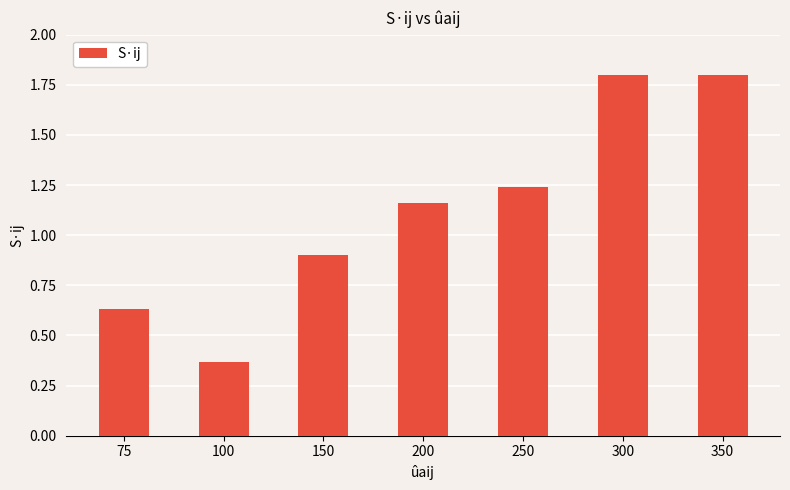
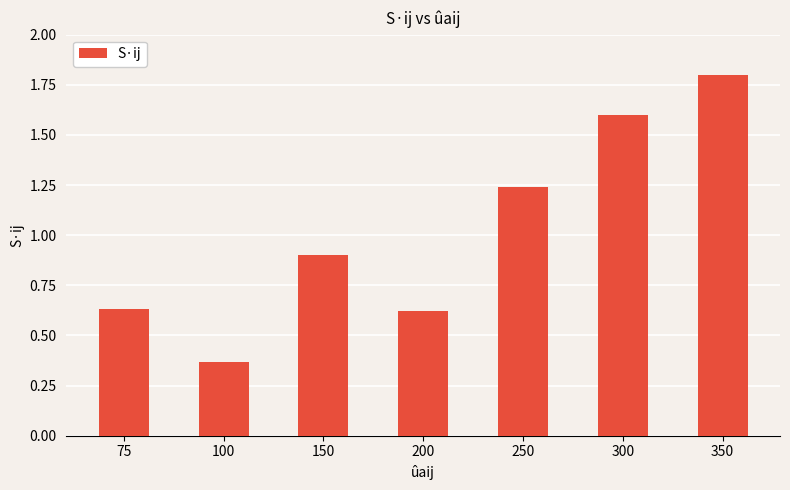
  {
    "75": 0.63,
    "100": 0.37,
    "150": 0.90,
-   "200": 1.16,
+   "200": 0.62,
    "250": 1.24,
-   "300": 1.8,
+   "300": 1.6,
    "350": 1.80
  }
